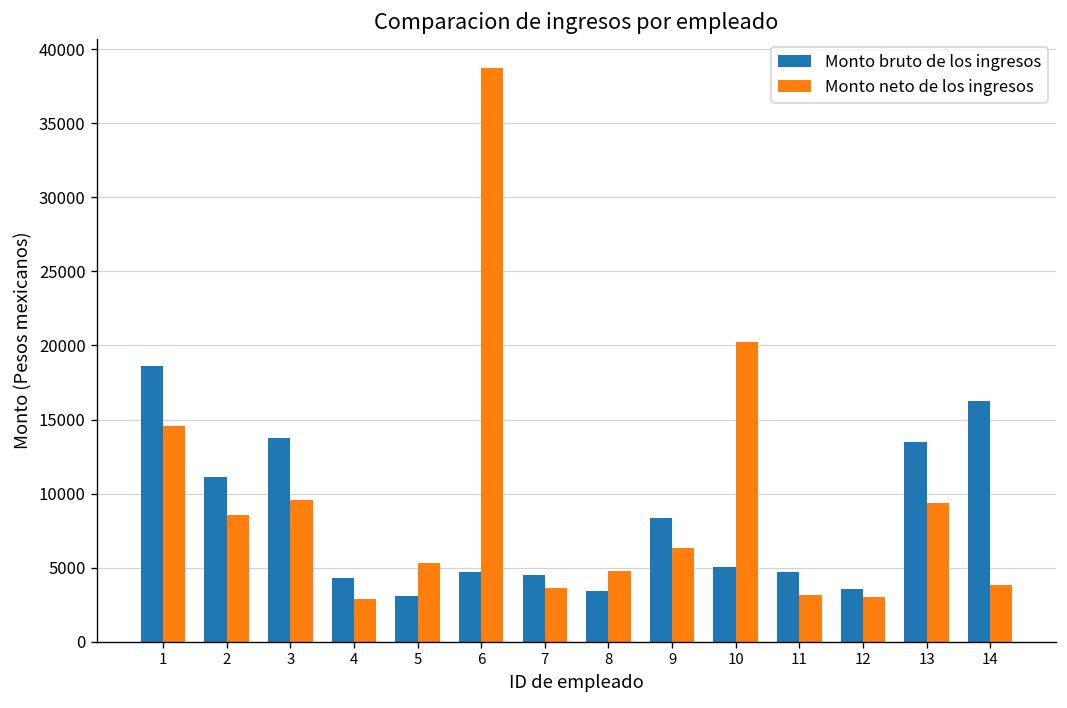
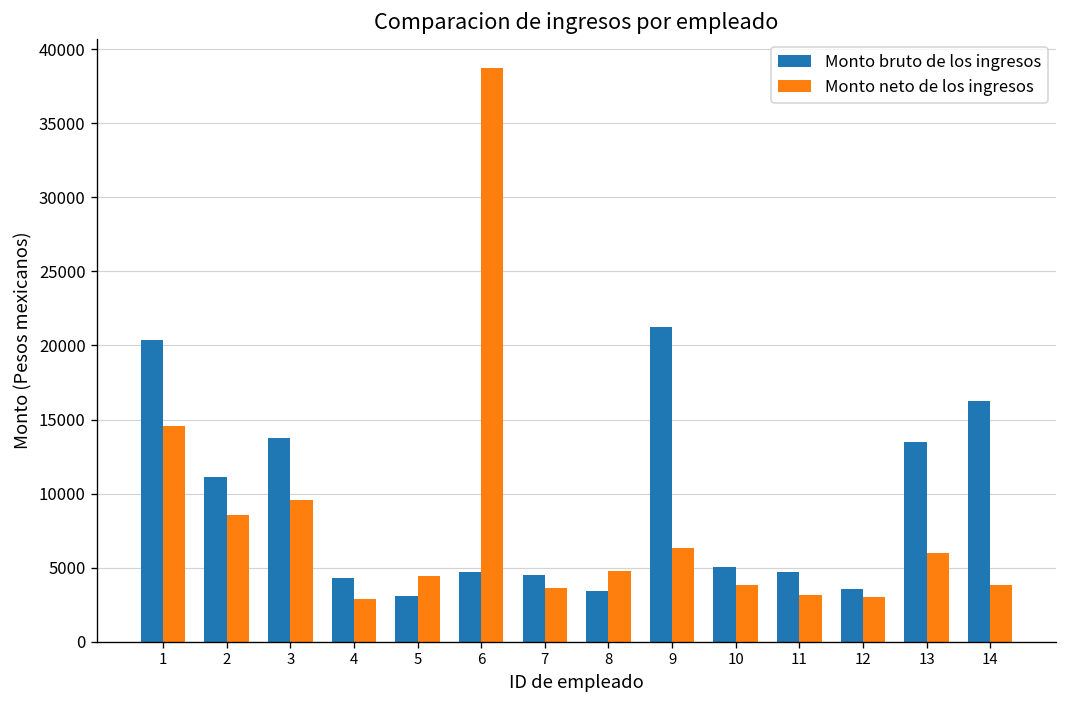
  {
    "Monto bruto de los ingresos": {
-     "1": 18600,
+     "1": 20400,
      "2": 11100,
      "3": 13800,
      "4": 4300,
      "5": 3100,
      "6": 4700,
      "7": 4500,
      "8": 3400,
-     "9": 8400,
+     "9": 21200,
      "10": 5000,
      "11": 4700,
      "12": 3500,
      "13": 13500,
      "14": 16200
    },
    "Monto neto de los ingresos": {
      "1": 14500,
      "2": 8600,
      "3": 9600,
      "4": 2900,
-     "5": 5300,
+     "5": 4400,
      "6": 38800,
      "7": 3700,
      "8": 4800,
      "9": 6300,
-     "10": 20300,
+     "10": 3800,
      "11": 3200,
      "12": 3000,
-     "13": 9400,
+     "13": 6000,
      "14": 3800
    }
  }
